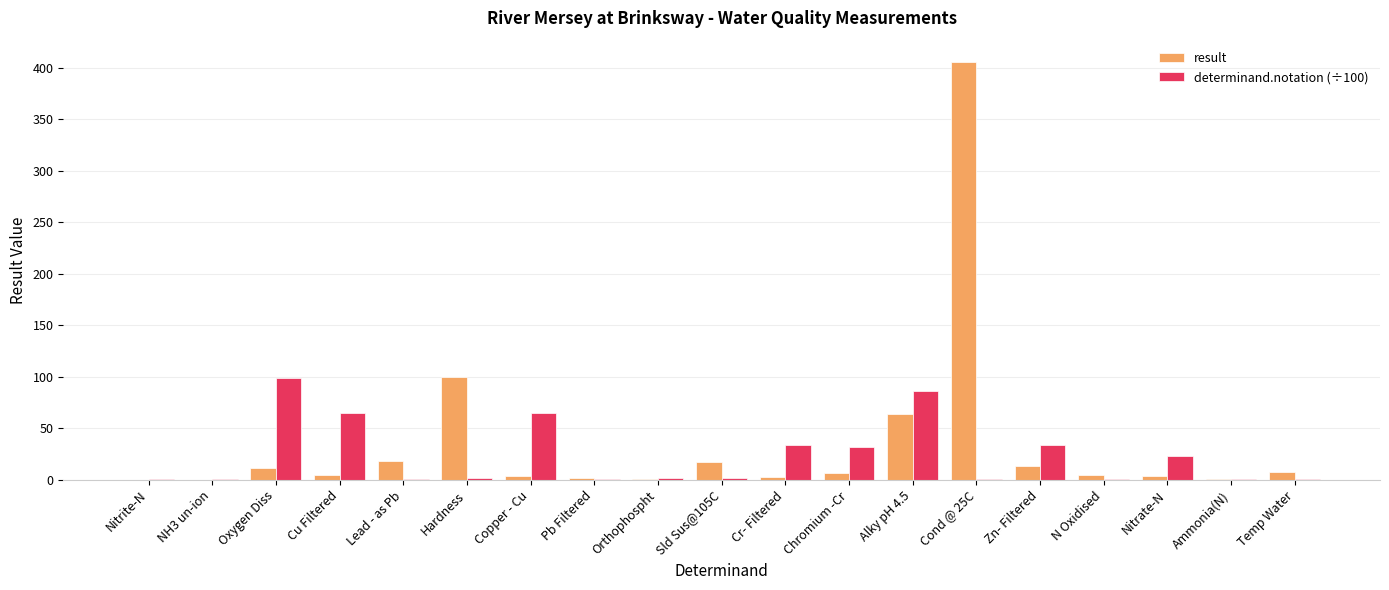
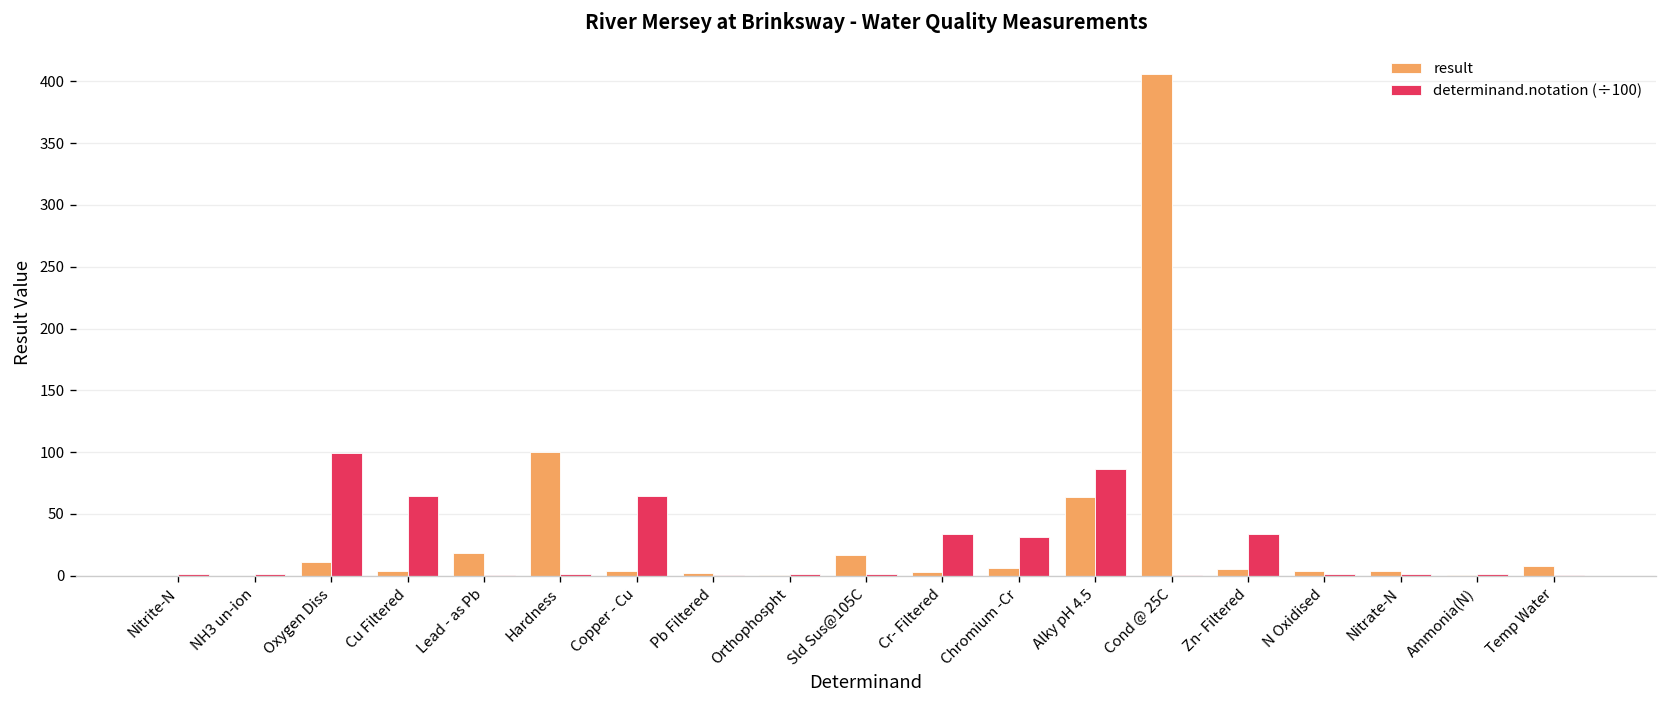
  {
    "result": {
      "Oxygen Diss": 11,
      "Cu Filtered": 4,
      "Lead - as Pb": 18,
      "Hardness": 100,
      "Copper - Cu": 4,
      "Sld Sus@105C": 17,
      "Cr- Filtered": 3,
      "Chromium -Cr": 6,
      "Alky pH 4.5": 64,
      "Cond @ 25C": 406,
-     "Zn- Filtered": 14,
+     "Zn- Filtered": 6,
      "N Oxidised": 4,
      "Nitrate-N": 4,
      "Temp Water": 8
    },
    "determinand.notation (÷100)": {
      "Oxygen Diss": 99,
      "Cu Filtered": 65,
      "Copper - Cu": 65,
      "Cr- Filtered": 34,
      "Chromium -Cr": 32,
      "Alky pH 4.5": 87,
      "Zn- Filtered": 34,
-     "Nitrate-N": 23
+     "Nitrate-N": 1
    }
  }
